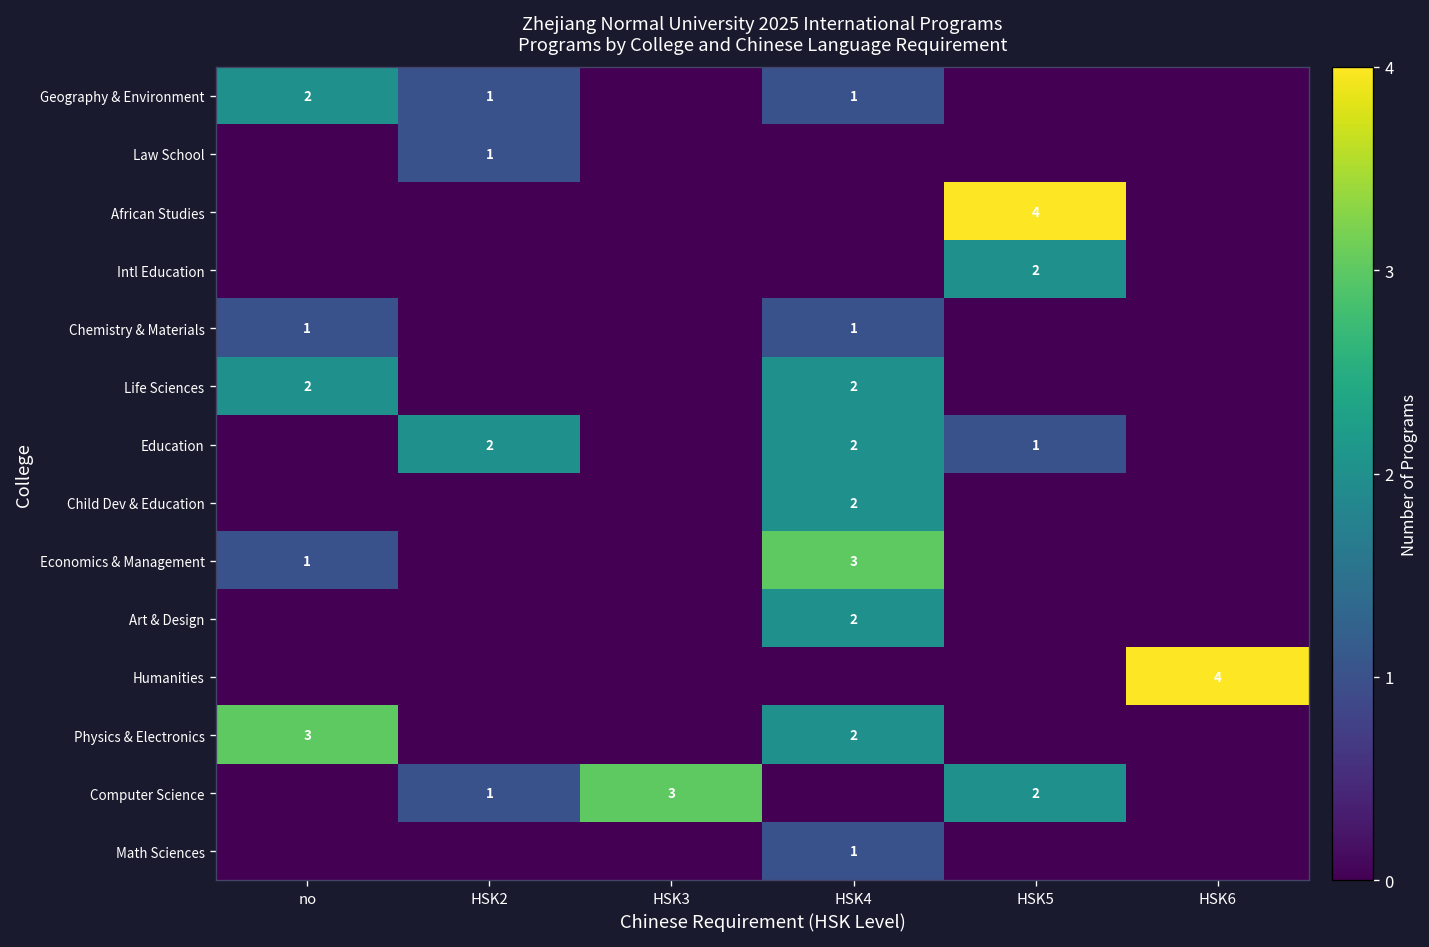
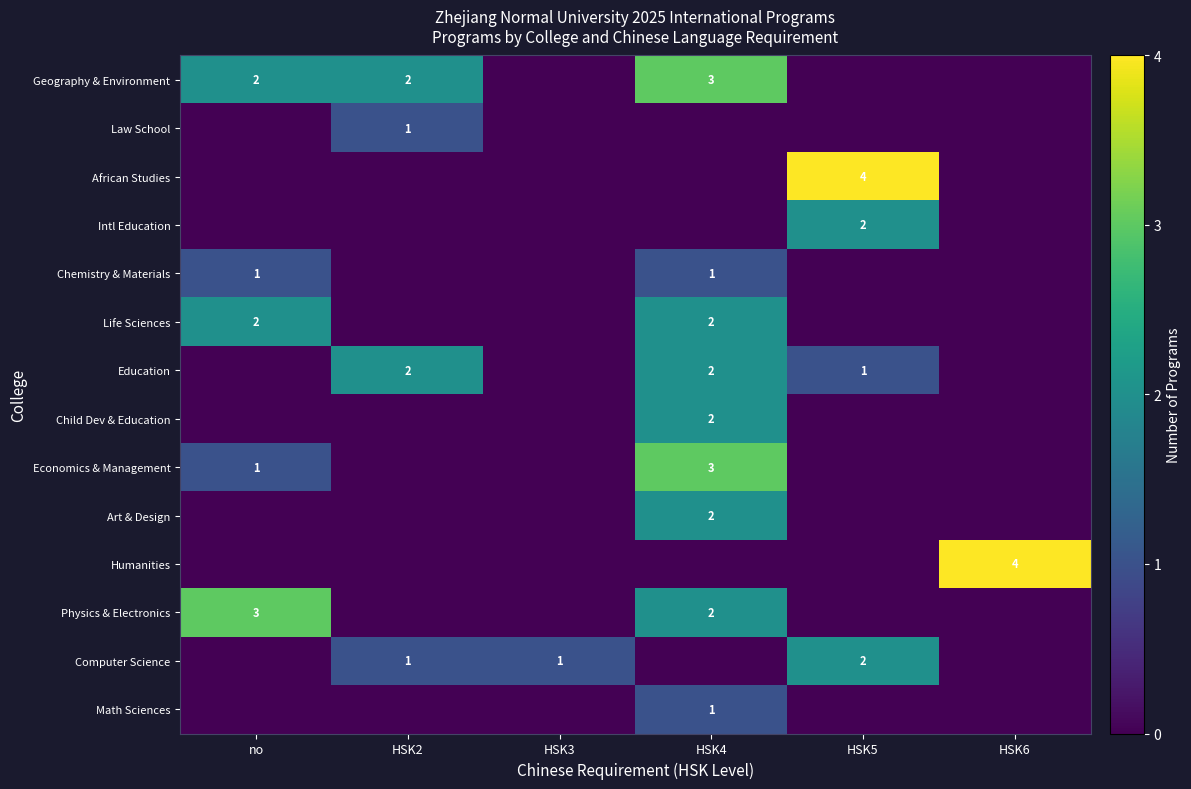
  {
    "Geography & Environment": {
      "no": 2,
-     "HSK2": 1,
-     "HSK4": 1
+     "HSK2": 2,
+     "HSK4": 3
    },
    "Law School": {
      "HSK2": 1
    },
    "African Studies": {
      "HSK5": 4
    },
    "Intl Education": {
      "HSK5": 2
    },
    "Chemistry & Materials": {
      "no": 1,
      "HSK4": 1
    },
    "Life Sciences": {
      "no": 2,
      "HSK4": 2
    },
    "Education": {
      "HSK2": 2,
      "HSK4": 2,
      "HSK5": 1
    },
    "Child Dev & Education": {
      "HSK4": 2
    },
    "Economics & Management": {
      "no": 1,
      "HSK4": 3
    },
    "Art & Design": {
      "HSK4": 2
    },
    "Humanities": {
      "HSK6": 4
    },
    "Physics & Electronics": {
      "no": 3,
      "HSK4": 2
    },
    "Computer Science": {
      "HSK2": 1,
-     "HSK3": 3,
+     "HSK3": 1,
      "HSK5": 2
    },
    "Math Sciences": {
      "HSK4": 1
    }
  }
